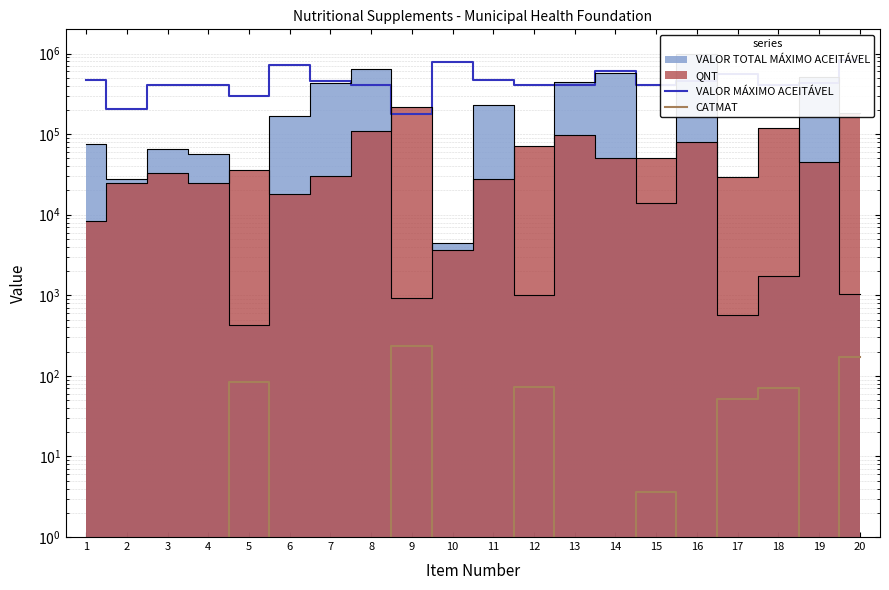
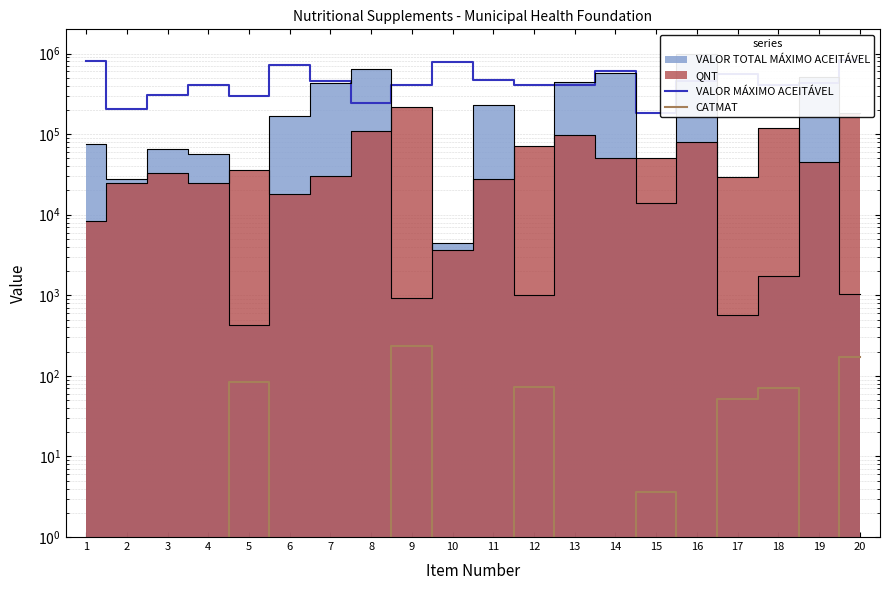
  {
    "VALOR MÁXIMO ACEITÁVEL": {
-     "1": 500000,
+     "1": 800000,
      "2": 200000,
-     "3": 400000,
+     "3": 310000,
      "4": 400000,
      "5": 290000,
      "6": 700000,
-     "8": 400000,
-     "9": 180000,
+     "8": 240000,
+     "9": 400000,
      "10": 800000,
      "11": 500000,
      "12": 400000,
      "13": 400000,
      "14": 600000,
-     "15": 400000
+     "15": 180000
    }
  }
